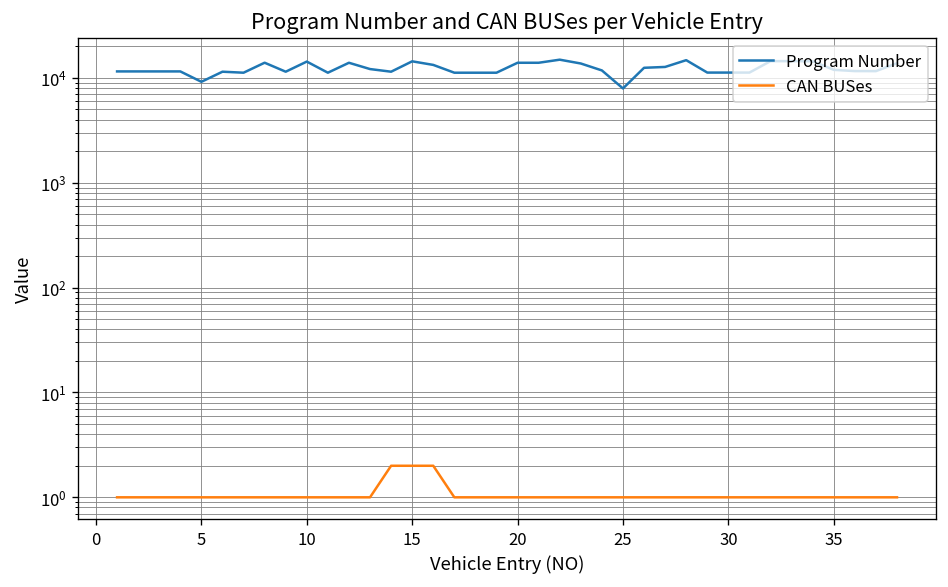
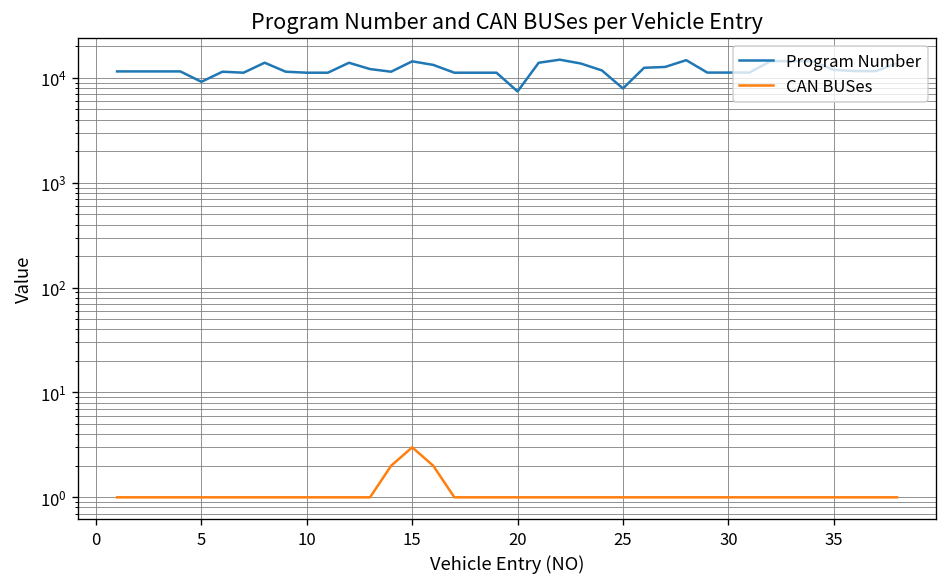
  {
    "Program Number": {
      "5": 9000,
-     "10": 14000,
+     "10": 11000,
      "15": 14000,
-     "20": 14000,
+     "20": 7000,
      "25": 8000,
      "30": 11000
    },
    "CAN BUSes": {
      "5": 1,
      "10": 1,
-     "15": 2,
+     "15": 3,
      "20": 1,
      "25": 1,
      "30": 1,
      "35": 1
    }
  }
